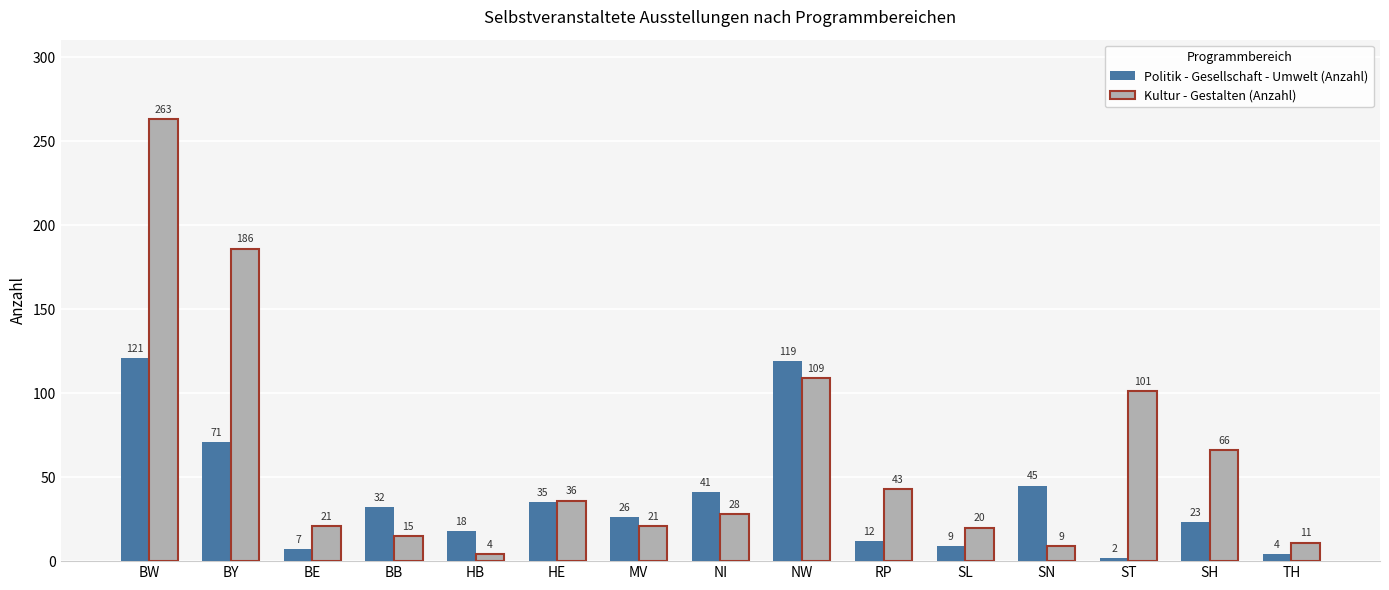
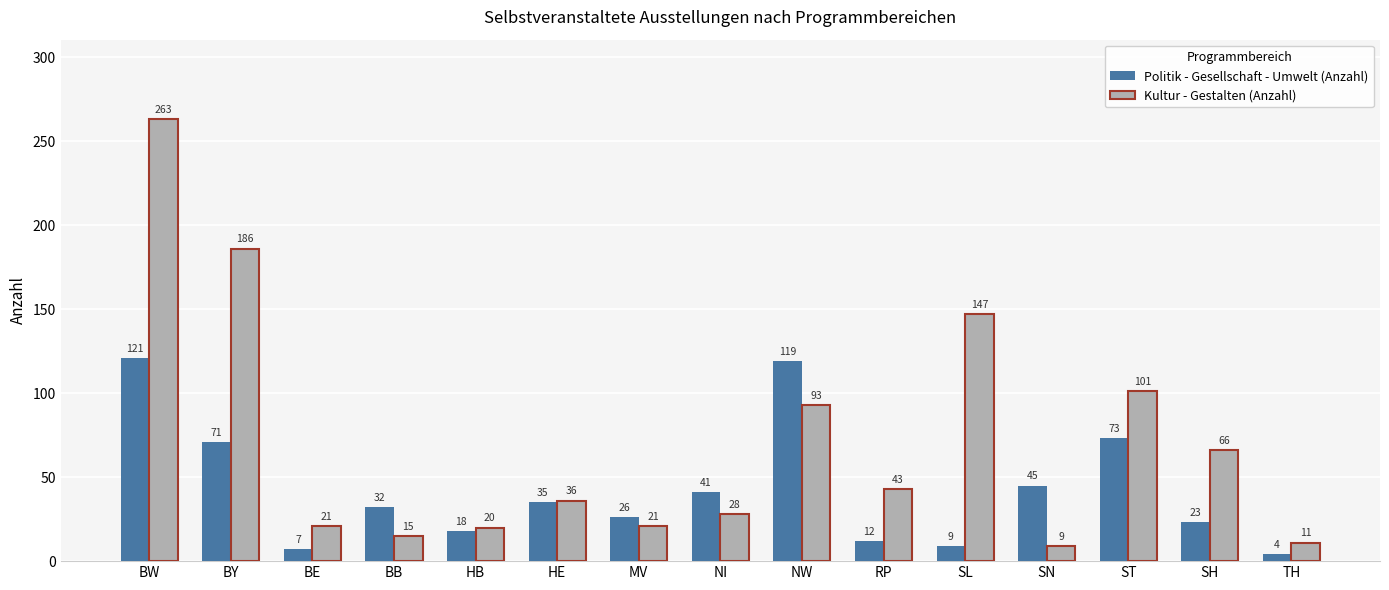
  {
    "Politik - Gesellschaft - Umwelt (Anzahl)": {
      "BW": 121,
      "BY": 71,
      "BE": 7,
      "BB": 32,
      "HB": 18,
      "HE": 35,
      "MV": 26,
      "NI": 41,
      "NW": 119,
      "RP": 12,
      "SL": 9,
      "SN": 45,
-     "ST": 2,
+     "ST": 73,
      "SH": 23,
      "TH": 4
    },
    "Kultur - Gestalten (Anzahl)": {
      "BW": 263,
      "BY": 186,
      "BE": 21,
      "BB": 15,
-     "HB": 4,
+     "HB": 20,
      "HE": 36,
      "MV": 21,
      "NI": 28,
-     "NW": 109,
+     "NW": 93,
      "RP": 43,
-     "SL": 20,
+     "SL": 147,
      "SN": 9,
      "ST": 101,
      "SH": 66,
      "TH": 11
    }
  }
